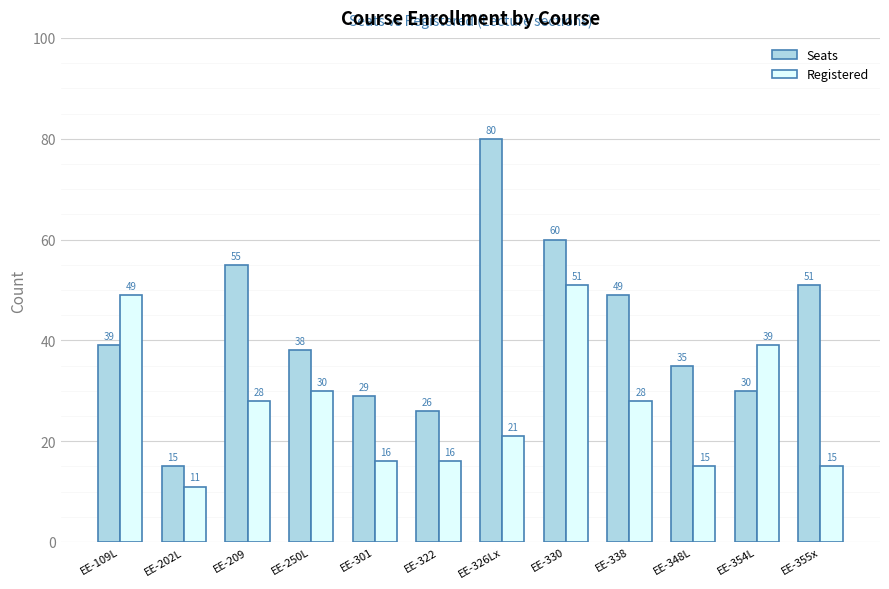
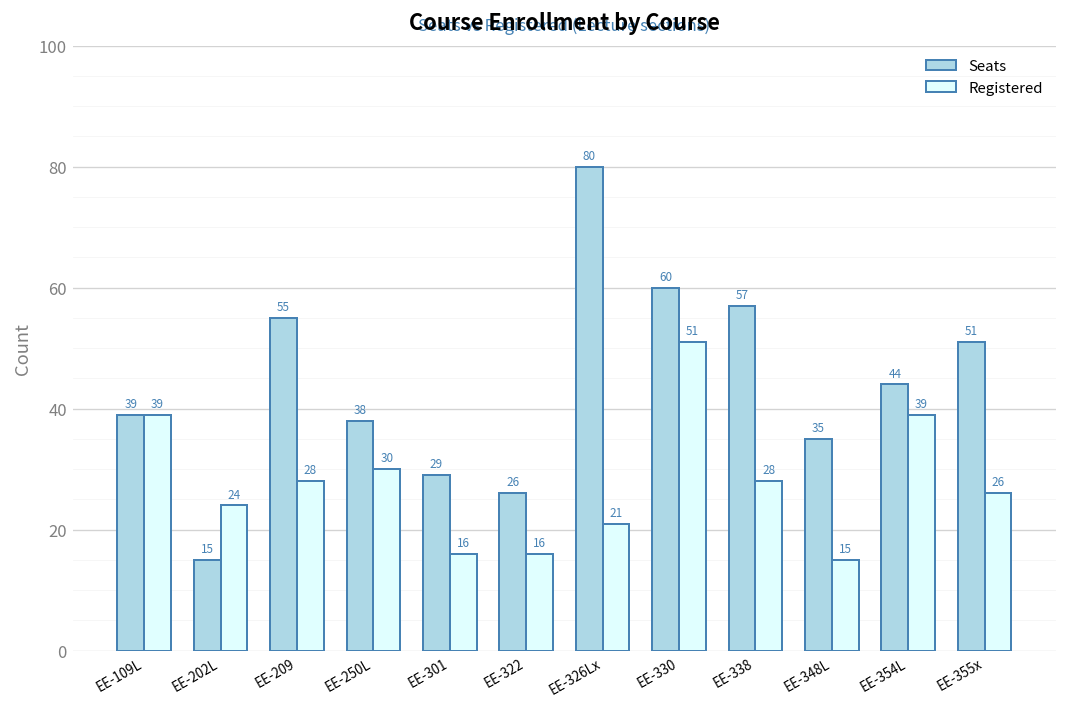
  {
    "Seats": {
      "EE-109L": 39,
      "EE-202L": 15,
      "EE-209": 55,
      "EE-250L": 38,
      "EE-301": 29,
      "EE-322": 26,
      "EE-326Lx": 80,
      "EE-330": 60,
-     "EE-338": 49,
+     "EE-338": 57,
      "EE-348L": 35,
-     "EE-354L": 30,
+     "EE-354L": 44,
      "EE-355x": 51
    },
    "Registered": {
-     "EE-109L": 49,
-     "EE-202L": 11,
+     "EE-109L": 39,
+     "EE-202L": 24,
      "EE-209": 28,
      "EE-250L": 30,
      "EE-301": 16,
      "EE-322": 16,
      "EE-326Lx": 21,
      "EE-330": 51,
      "EE-338": 28,
      "EE-348L": 15,
      "EE-354L": 39,
-     "EE-355x": 15
+     "EE-355x": 26
    }
  }
